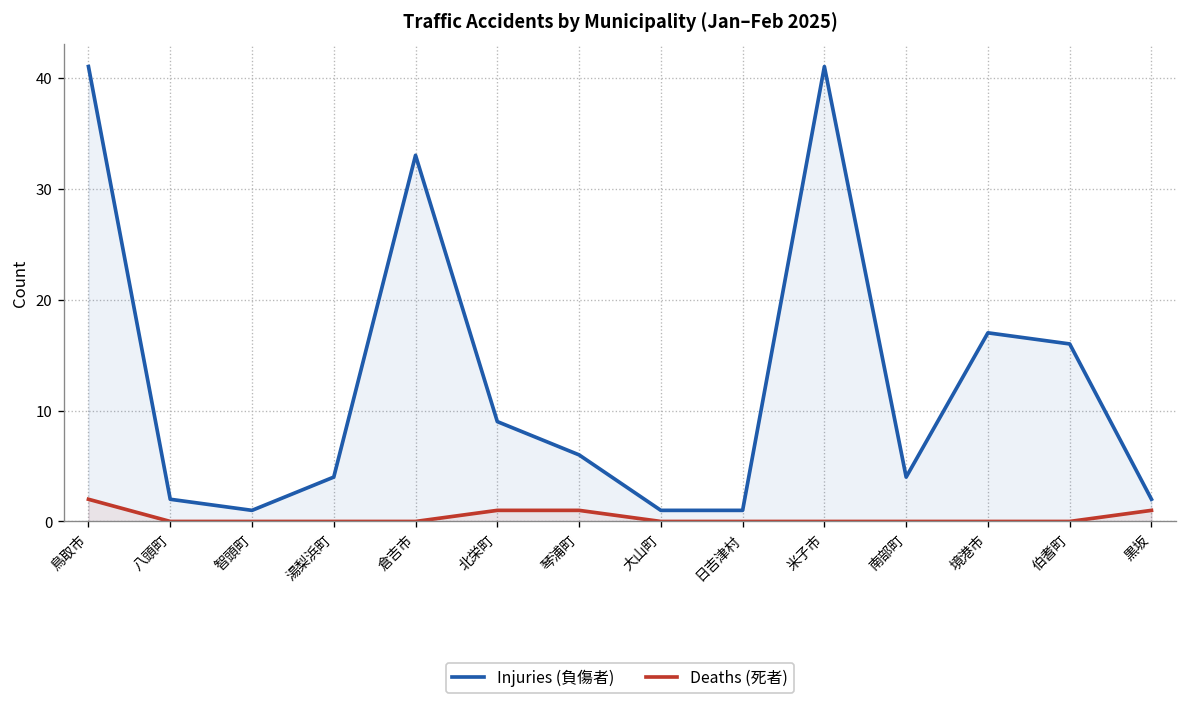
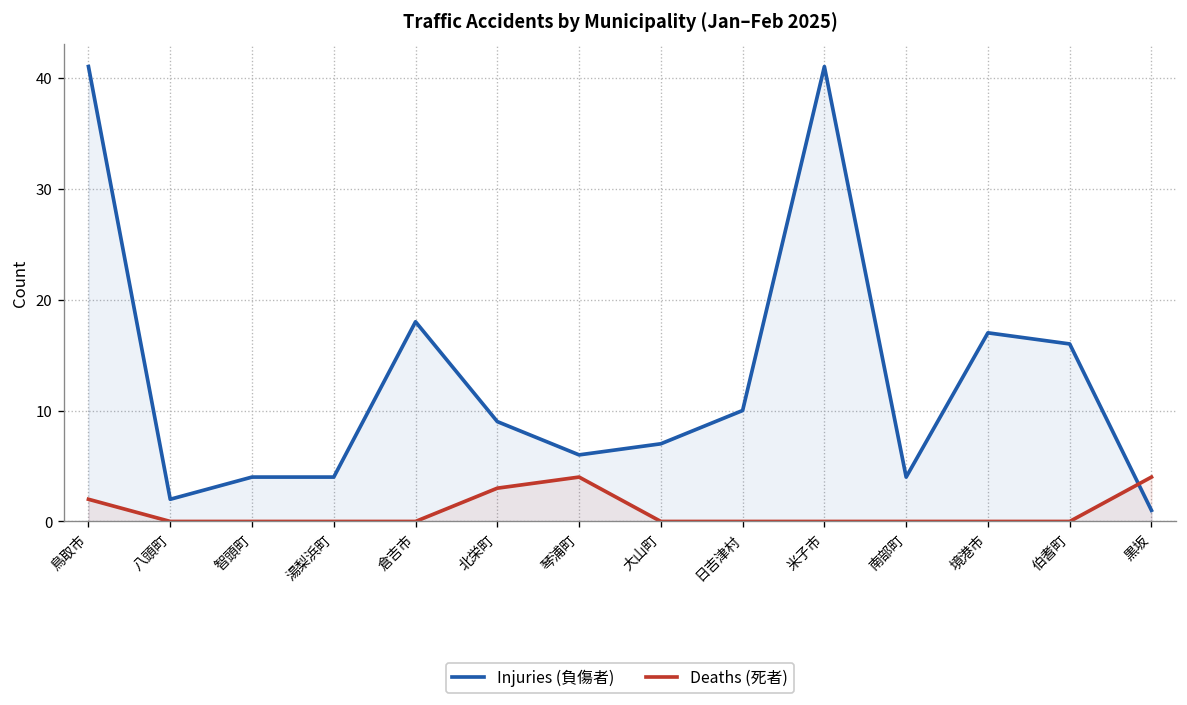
  {
    "Injuries (負傷者)": {
      "鳥取市": 41,
      "八頭町": 2,
-     "智頭町": 1,
+     "智頭町": 4,
      "湯梨浜町": 4,
-     "倉吉市": 33,
+     "倉吉市": 18,
      "北栄町": 9,
      "琴浦町": 6,
-     "大山町": 1,
-     "日吉津村": 1,
+     "大山町": 7,
+     "日吉津村": 10,
      "米子市": 41,
      "南部町": 4,
      "境港市": 17,
      "伯耆町": 16,
-     "黒坂": 2
+     "黒坂": 1
    },
    "Deaths (死者)": {
      "鳥取市": 2,
      "八頭町": 0,
      "智頭町": 0,
      "湯梨浜町": 0,
      "倉吉市": 0,
-     "北栄町": 1,
-     "琴浦町": 1,
+     "北栄町": 3,
+     "琴浦町": 4,
      "大山町": 0,
      "日吉津村": 0,
      "米子市": 0,
      "南部町": 0,
      "境港市": 0,
      "伯耆町": 0,
-     "黒坂": 1
+     "黒坂": 4
    }
  }
